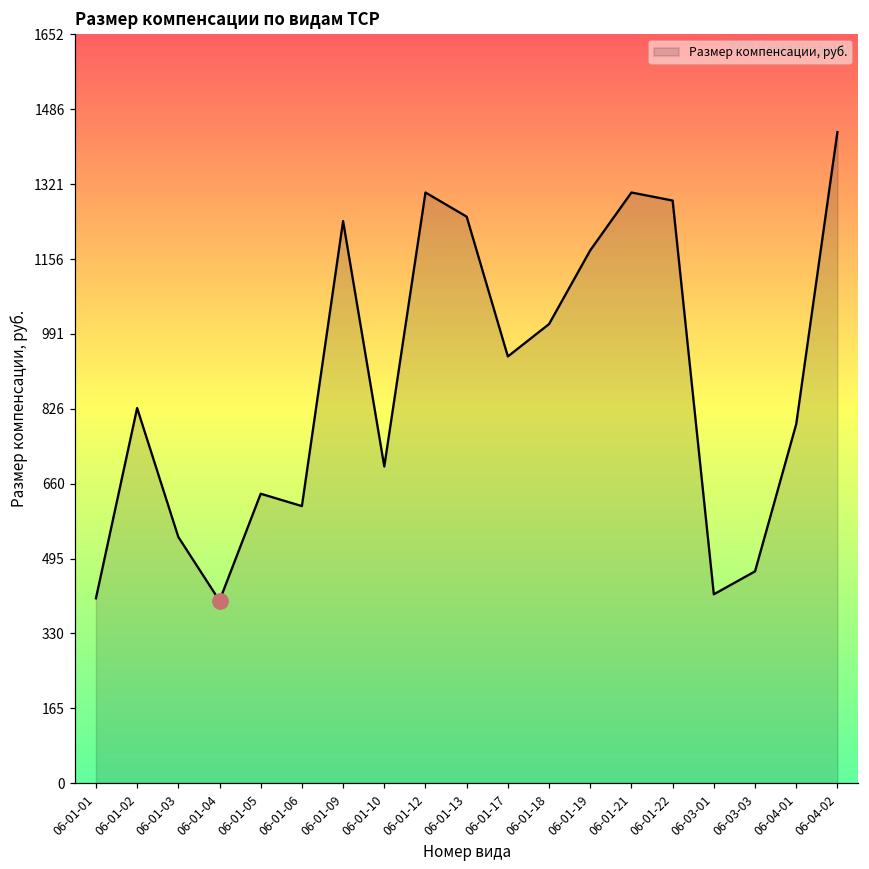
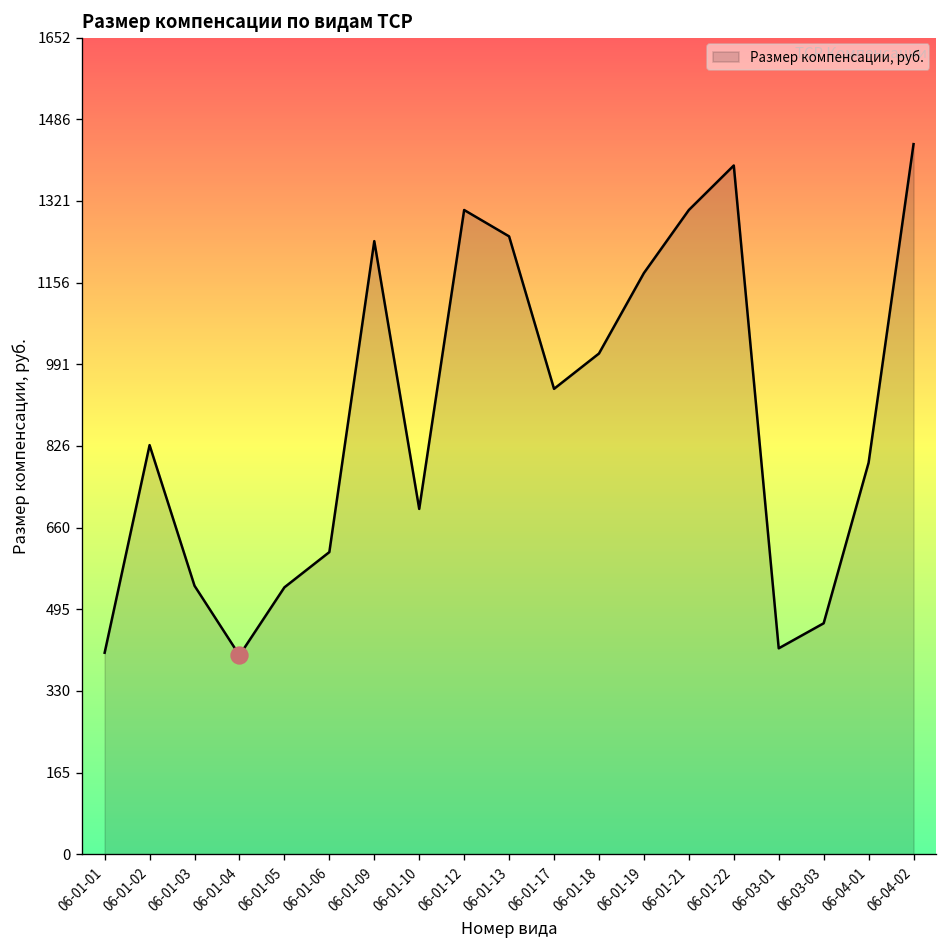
  {
    "Размер компенсации, руб.": {
      "06-01-01": 410,
      "06-01-02": 830,
      "06-01-03": 540,
-     "06-01-05": 640,
+     "06-01-05": 540,
      "06-01-06": 610,
      "06-01-09": 1240,
      "06-01-10": 700,
      "06-01-12": 1300,
      "06-01-13": 1250,
      "06-01-17": 940,
      "06-01-18": 1010,
      "06-01-19": 1180,
      "06-01-21": 1300,
-     "06-01-22": 1290,
+     "06-01-22": 1390,
      "06-03-01": 420,
      "06-03-03": 470,
      "06-04-01": 790,
      "06-04-02": 1440
    }
  }
